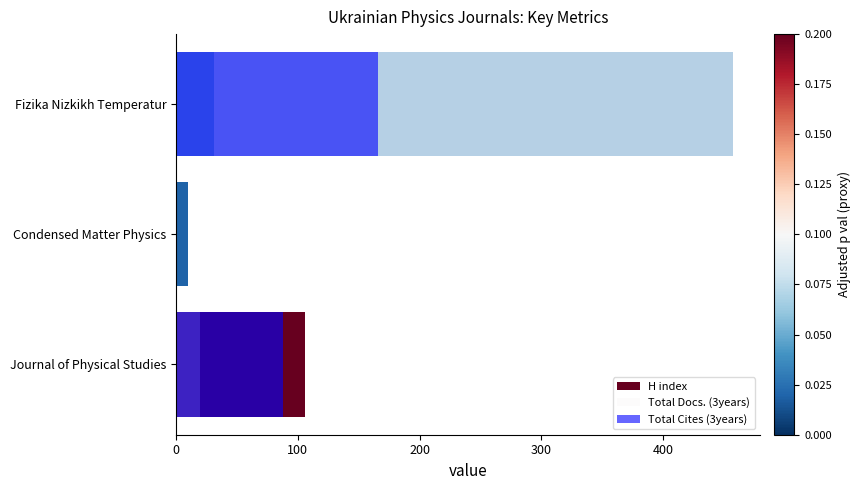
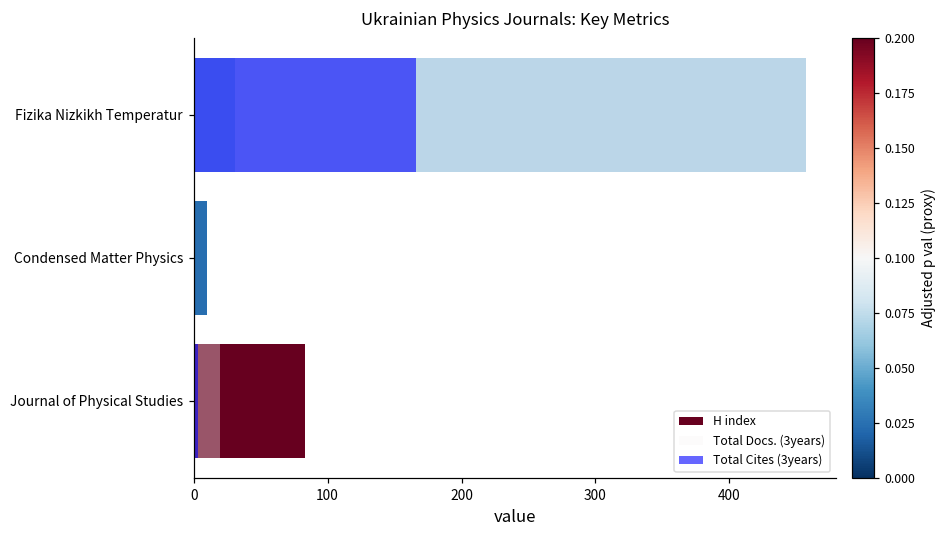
  {
    "H index": {
      "Condensed Matter Physics": 10,
-     "Journal of Physical Studies": 106
+     "Journal of Physical Studies": 83
    },
    "Total Docs. (3years)": {
      "Fizika Nizkikh Temperatur": 457,
      "Condensed Matter Physics": 0
    },
    "Total Cites (3years)": {
      "Condensed Matter Physics": 0,
-     "Journal of Physical Studies": 88
+     "Journal of Physical Studies": 3
    }
  }
